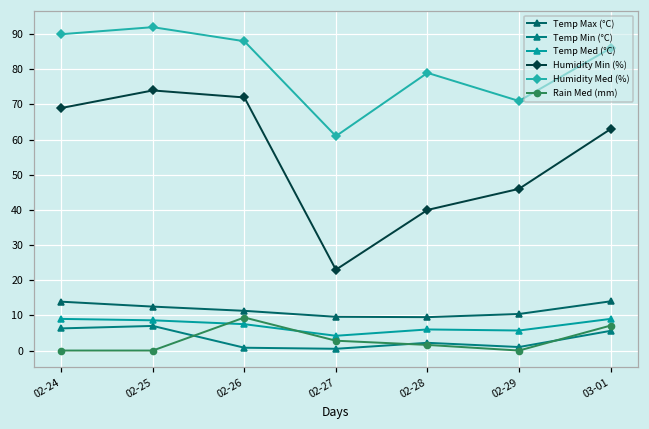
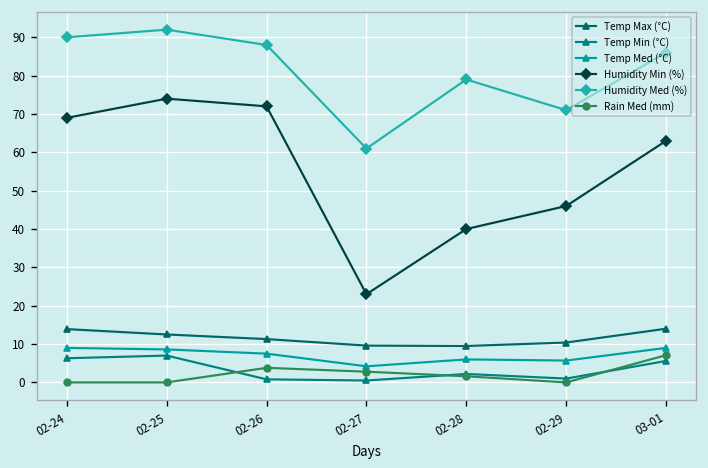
  {
    "Rain Med (mm)": {
      "02-24": 0,
      "02-25": 0,
-     "02-26": 9,
+     "02-26": 4,
      "02-27": 3,
      "02-29": 0,
      "03-01": 7
    }
  }
